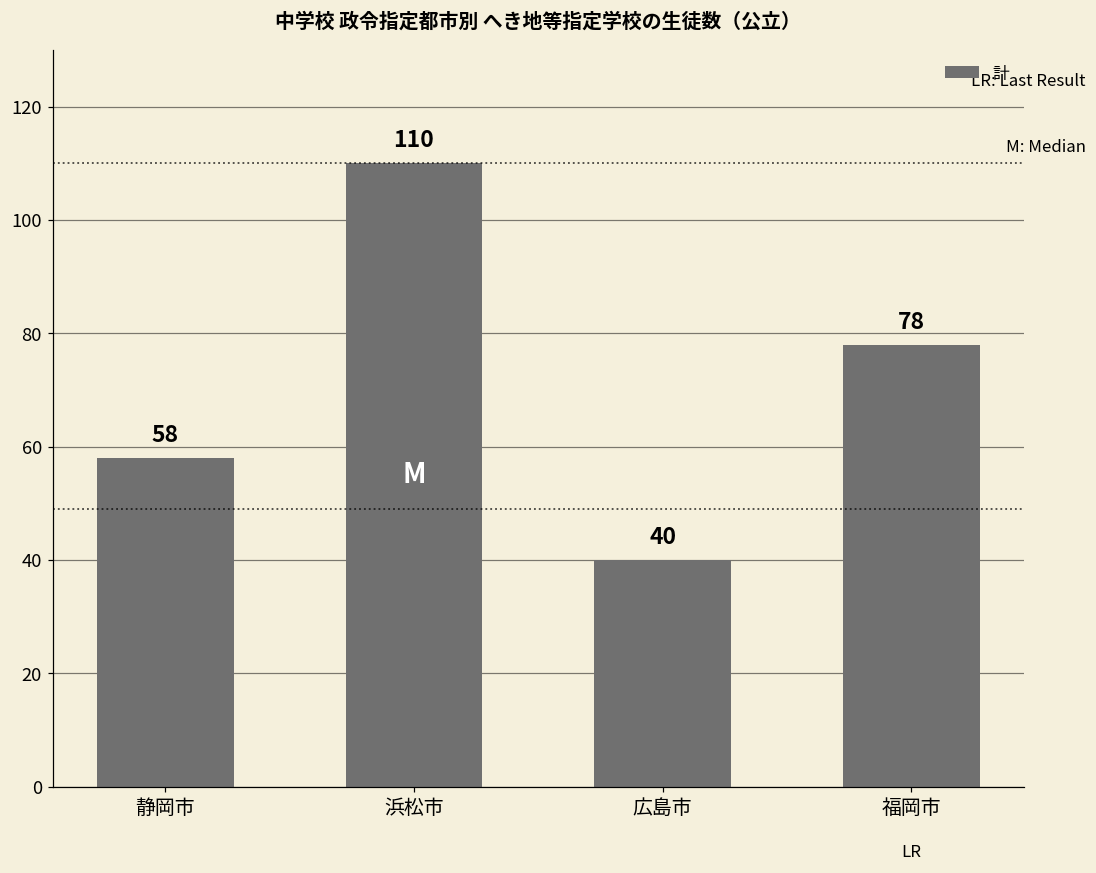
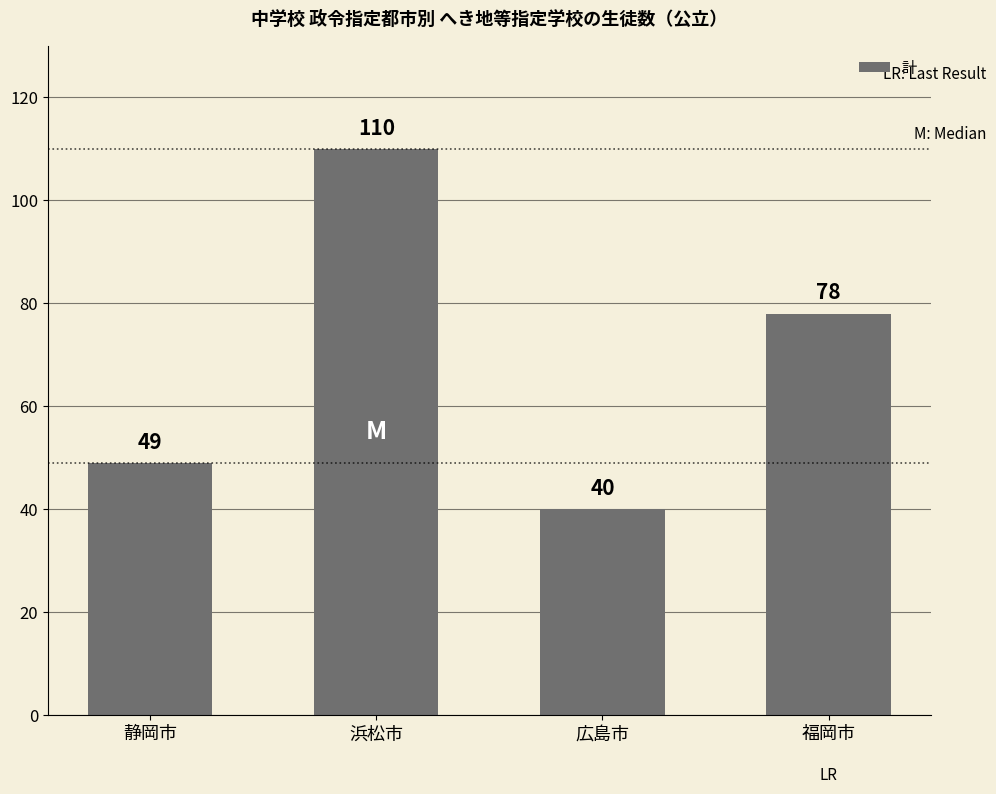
  {
-   "静岡市": 58,
+   "静岡市": 49,
    "浜松市": 110,
    "広島市": 40,
    "福岡市": 78
  }
